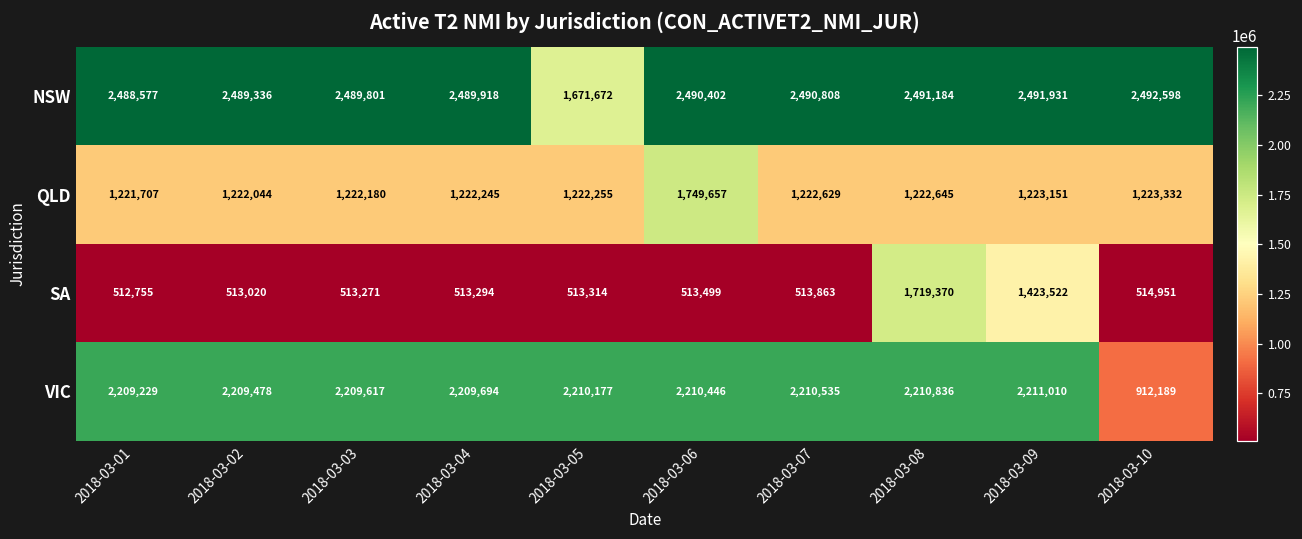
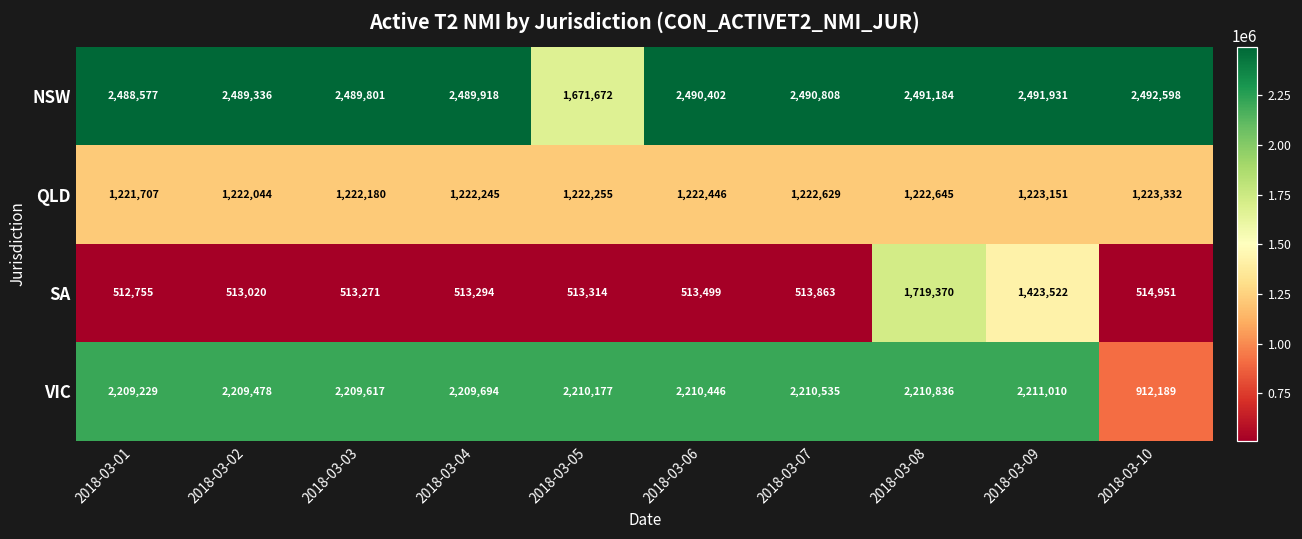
  {
    "NSW": {
      "2018-03-01": "2,488,577",
      "2018-03-02": "2,489,336",
      "2018-03-03": "2,489,801",
      "2018-03-04": "2,489,918",
      "2018-03-05": "1,671,672",
      "2018-03-06": "2,490,402",
      "2018-03-07": "2,490,808",
      "2018-03-08": "2,491,184",
      "2018-03-09": "2,491,931",
      "2018-03-10": "2,492,598"
    },
    "QLD": {
      "2018-03-01": "1,221,707",
      "2018-03-02": "1,222,044",
      "2018-03-03": "1,222,180",
      "2018-03-04": "1,222,245",
      "2018-03-05": "1,222,255",
-     "2018-03-06": "1,749,657",
+     "2018-03-06": "1,222,446",
      "2018-03-07": "1,222,629",
      "2018-03-08": "1,222,645",
      "2018-03-09": "1,223,151",
      "2018-03-10": "1,223,332"
    },
    "SA": {
      "2018-03-01": "512,755",
      "2018-03-02": "513,020",
      "2018-03-03": "513,271",
      "2018-03-04": "513,294",
      "2018-03-05": "513,314",
      "2018-03-06": "513,499",
      "2018-03-07": "513,863",
      "2018-03-08": "1,719,370",
      "2018-03-09": "1,423,522",
      "2018-03-10": "514,951"
    },
    "VIC": {
      "2018-03-01": "2,209,229",
      "2018-03-02": "2,209,478",
      "2018-03-03": "2,209,617",
      "2018-03-04": "2,209,694",
      "2018-03-05": "2,210,177",
      "2018-03-06": "2,210,446",
      "2018-03-07": "2,210,535",
      "2018-03-08": "2,210,836",
      "2018-03-09": "2,211,010",
      "2018-03-10": "912,189"
    }
  }
